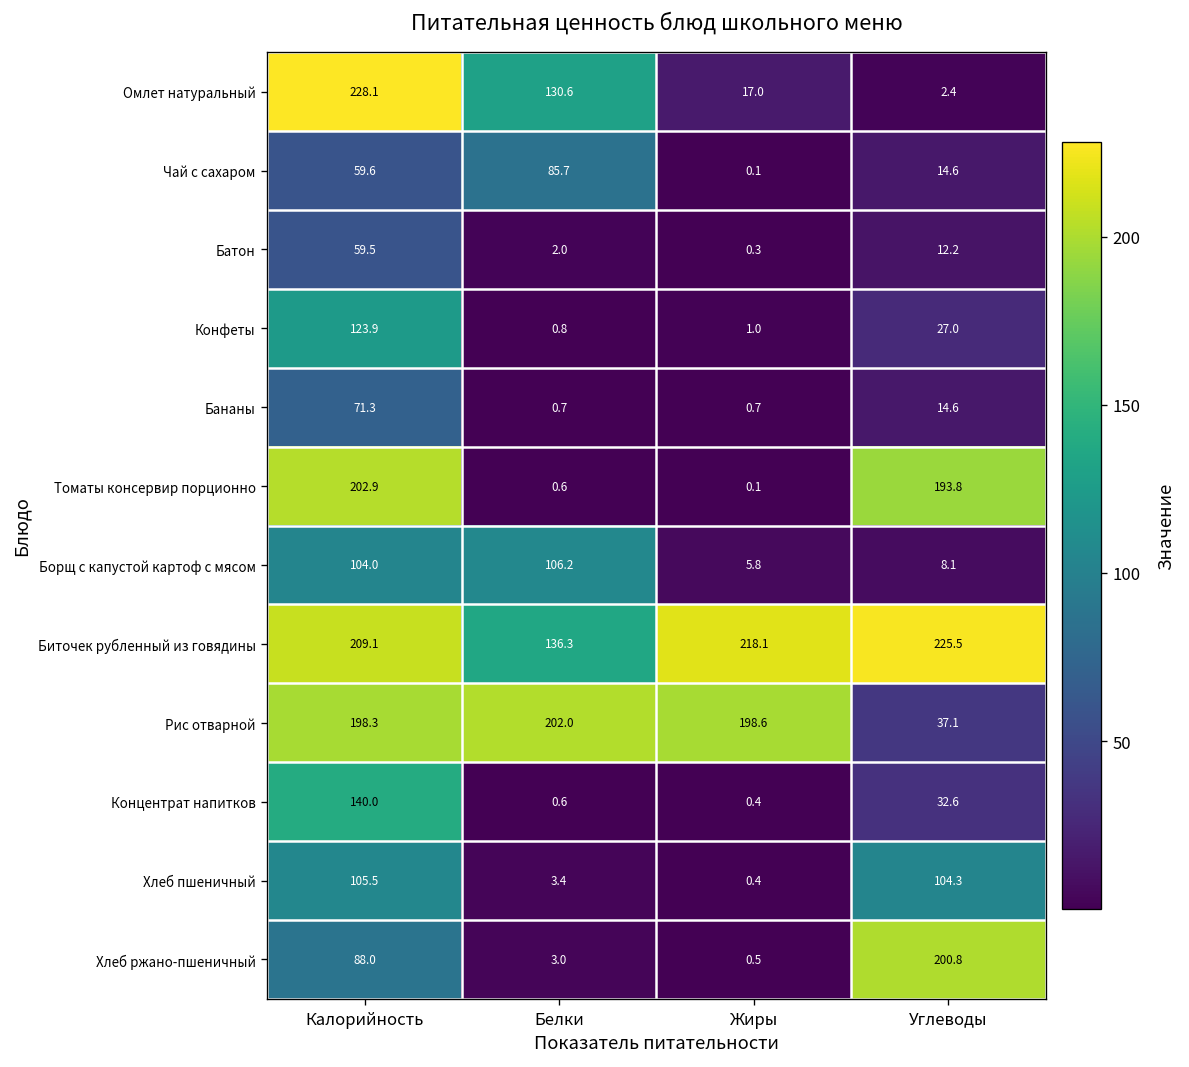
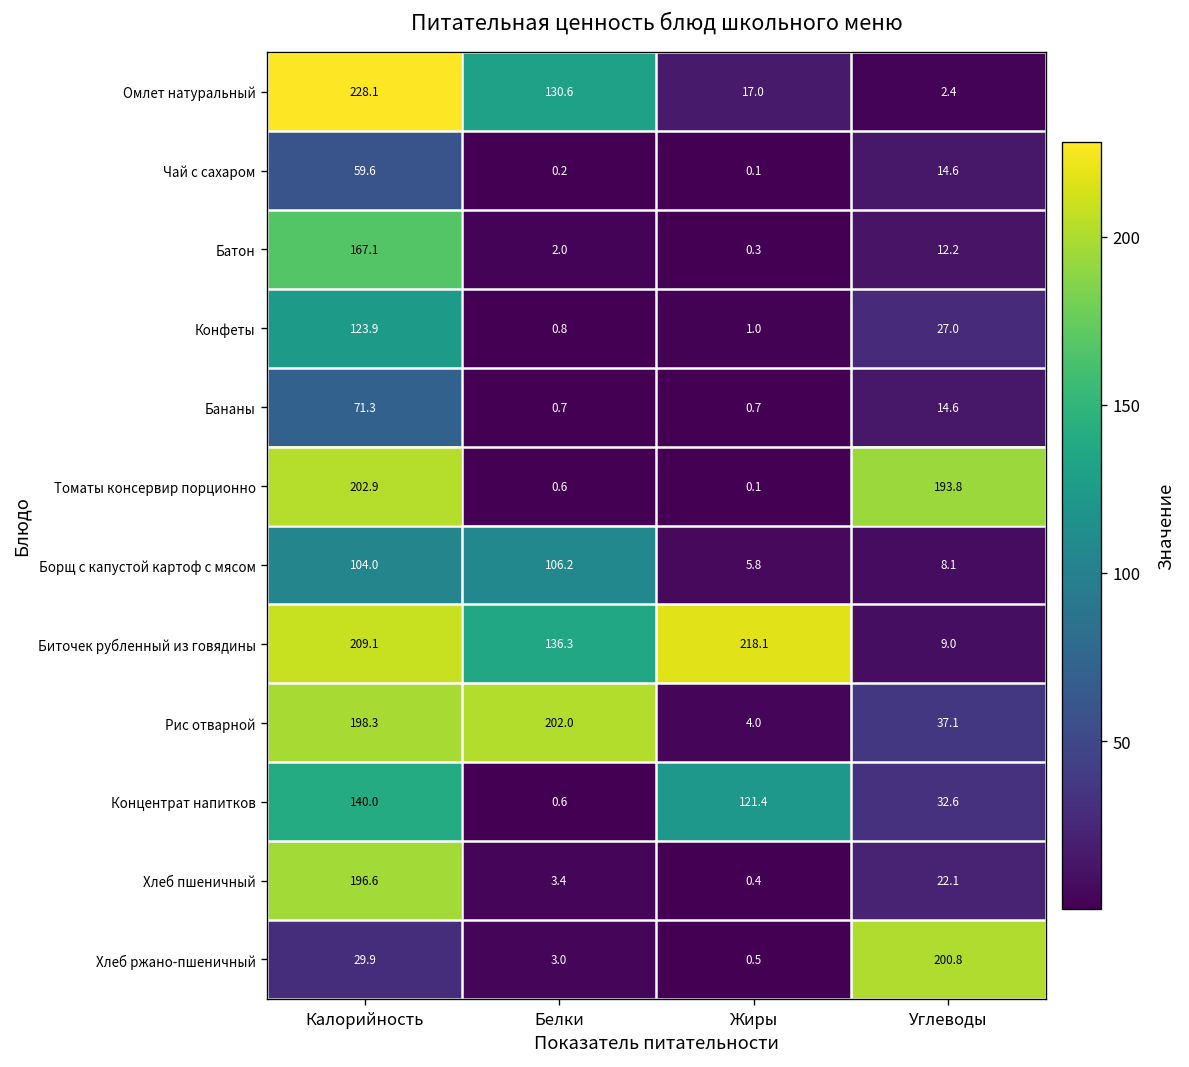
  {
    "Омлет натуральный": {
      "Калорийность": 228.1,
      "Белки": 130.6,
      "Жиры": 17.0,
      "Углеводы": 2.4
    },
    "Чай с сахаром": {
      "Калорийность": 59.6,
-     "Белки": 85.7,
+     "Белки": 0.2,
      "Жиры": 0.1,
      "Углеводы": 14.6
    },
    "Батон": {
-     "Калорийность": 59.5,
+     "Калорийность": 167.1,
      "Белки": 2.0,
      "Жиры": 0.3,
      "Углеводы": 12.2
    },
    "Конфеты": {
      "Калорийность": 123.9,
      "Белки": 0.8,
      "Жиры": 1.0,
      "Углеводы": 27.0
    },
    "Бананы": {
      "Калорийность": 71.3,
      "Белки": 0.7,
      "Жиры": 0.7,
      "Углеводы": 14.6
    },
    "Томаты консервир порционно": {
      "Калорийность": 202.9,
      "Белки": 0.6,
      "Жиры": 0.1,
      "Углеводы": 193.8
    },
    "Борщ с капустой картоф с мясом": {
      "Калорийность": 104.0,
      "Белки": 106.2,
      "Жиры": 5.8,
      "Углеводы": 8.1
    },
    "Биточек рубленный из говядины": {
      "Калорийность": 209.1,
      "Белки": 136.3,
      "Жиры": 218.1,
-     "Углеводы": 225.5
+     "Углеводы": 9.0
    },
    "Рис отварной": {
      "Калорийность": 198.3,
      "Белки": 202.0,
-     "Жиры": 198.6,
+     "Жиры": 4.0,
      "Углеводы": 37.1
    },
    "Концентрат напитков": {
      "Калорийность": 140.0,
      "Белки": 0.6,
-     "Жиры": 0.4,
+     "Жиры": 121.4,
      "Углеводы": 32.6
    },
    "Хлеб пшеничный": {
-     "Калорийность": 105.5,
+     "Калорийность": 196.6,
      "Белки": 3.4,
      "Жиры": 0.4,
-     "Углеводы": 104.3
+     "Углеводы": 22.1
    },
    "Хлеб ржано-пшеничный": {
-     "Калорийность": 88.0,
+     "Калорийность": 29.9,
      "Белки": 3.0,
      "Жиры": 0.5,
      "Углеводы": 200.8
    }
  }
